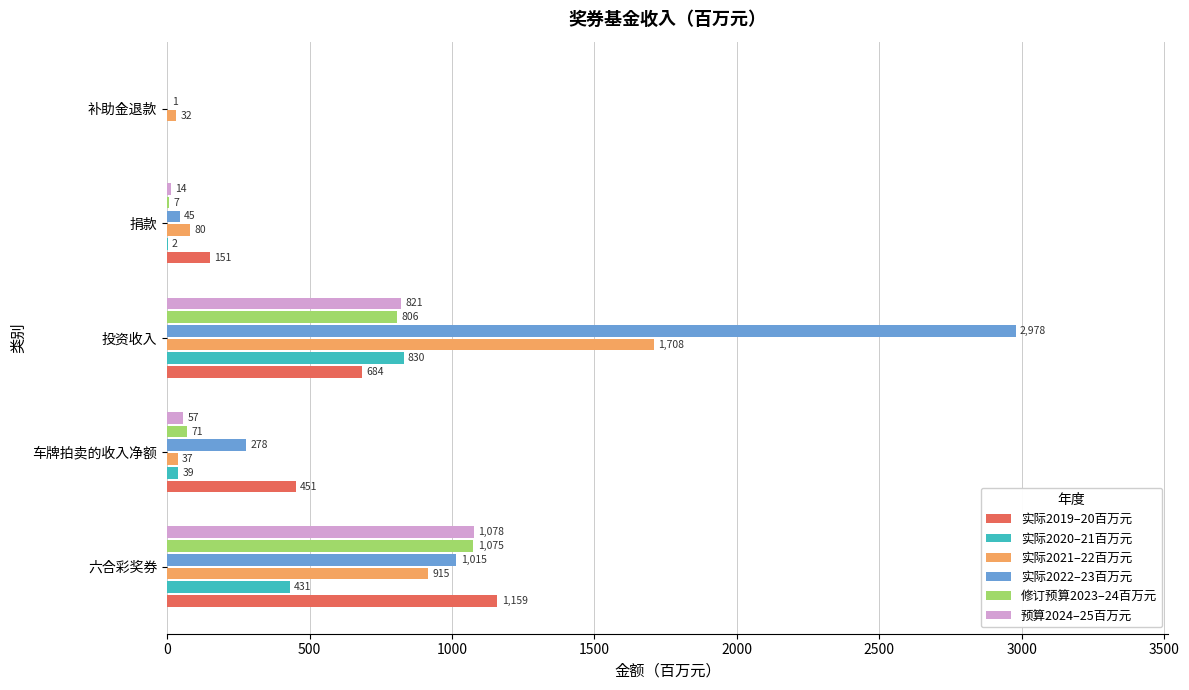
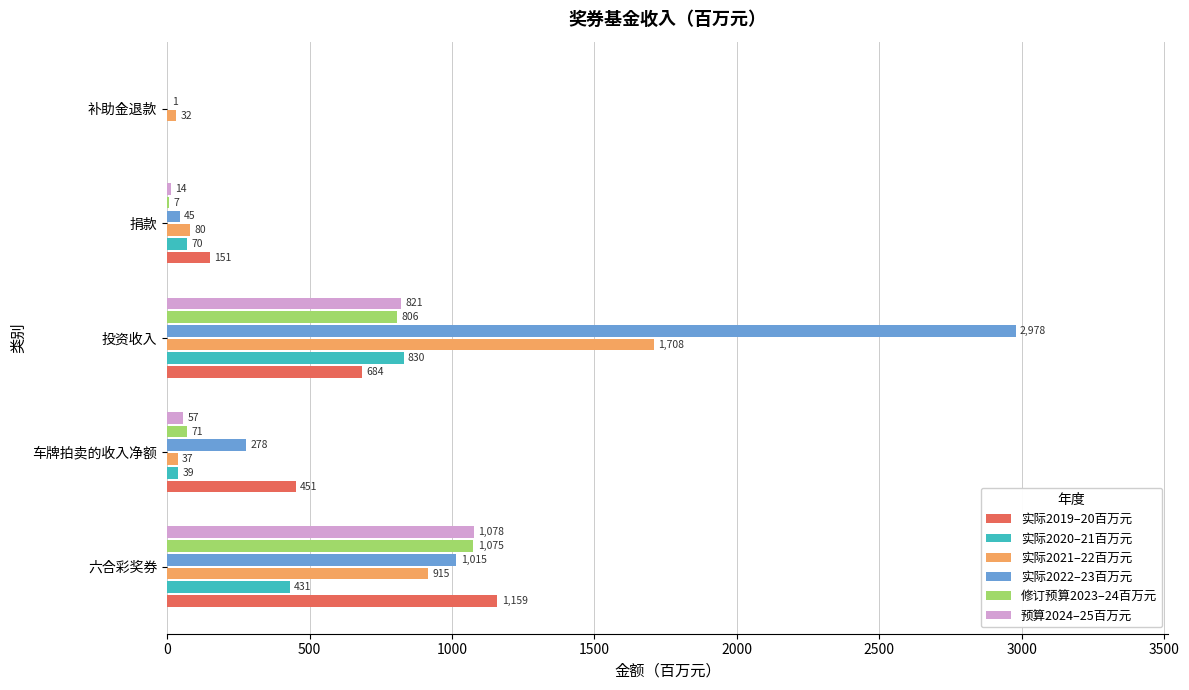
  {
    "实际2019–20百万元": {
      "捐款": "151",
      "投资收入": "684",
      "车牌拍卖的收入净额": "451",
      "六合彩奖券": "1,159"
    },
    "实际2020–21百万元": {
-     "捐款": "2",
+     "捐款": "70",
      "投资收入": "830",
      "车牌拍卖的收入净额": "39",
      "六合彩奖券": "431"
    },
    "实际2021–22百万元": {
      "补助金退款": "32",
      "捐款": "80",
      "投资收入": "1,708",
      "车牌拍卖的收入净额": "37",
      "六合彩奖券": "915"
    },
    "实际2022–23百万元": {
      "补助金退款": "1",
      "捐款": "45",
      "投资收入": "2,978",
      "车牌拍卖的收入净额": "278",
      "六合彩奖券": "1,015"
    },
    "修订预算2023–24百万元": {
      "捐款": "7",
      "投资收入": "806",
      "车牌拍卖的收入净额": "71",
      "六合彩奖券": "1,075"
    },
    "预算2024–25百万元": {
      "捐款": "14",
      "投资收入": "821",
      "车牌拍卖的收入净额": "57",
      "六合彩奖券": "1,078"
    }
  }
